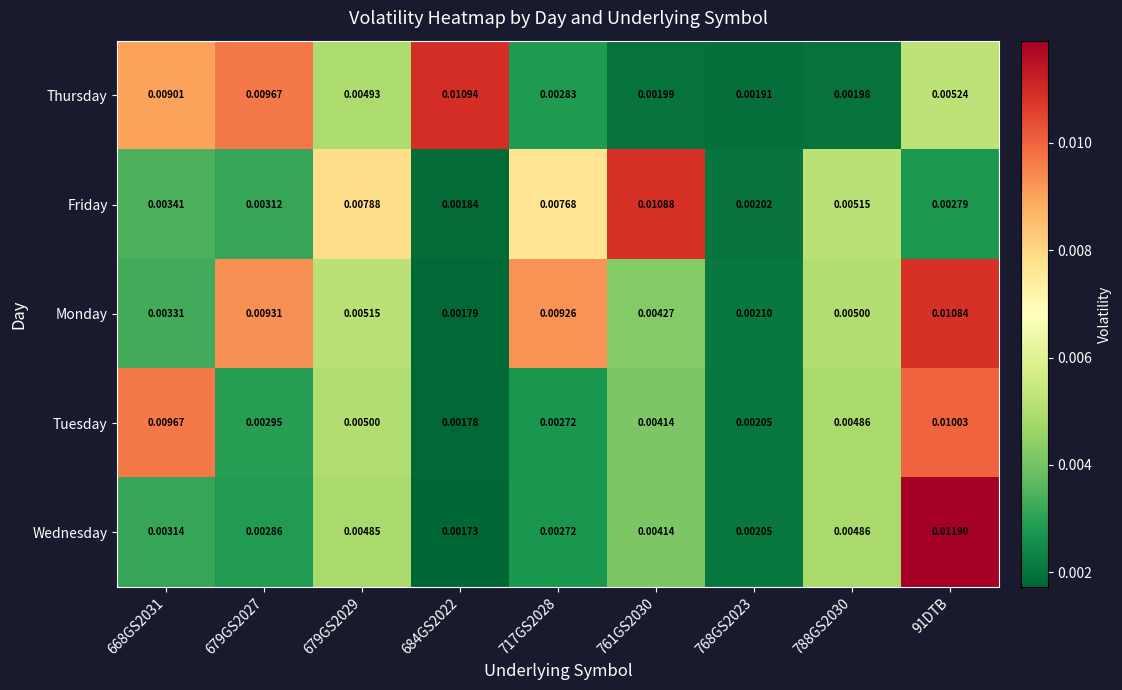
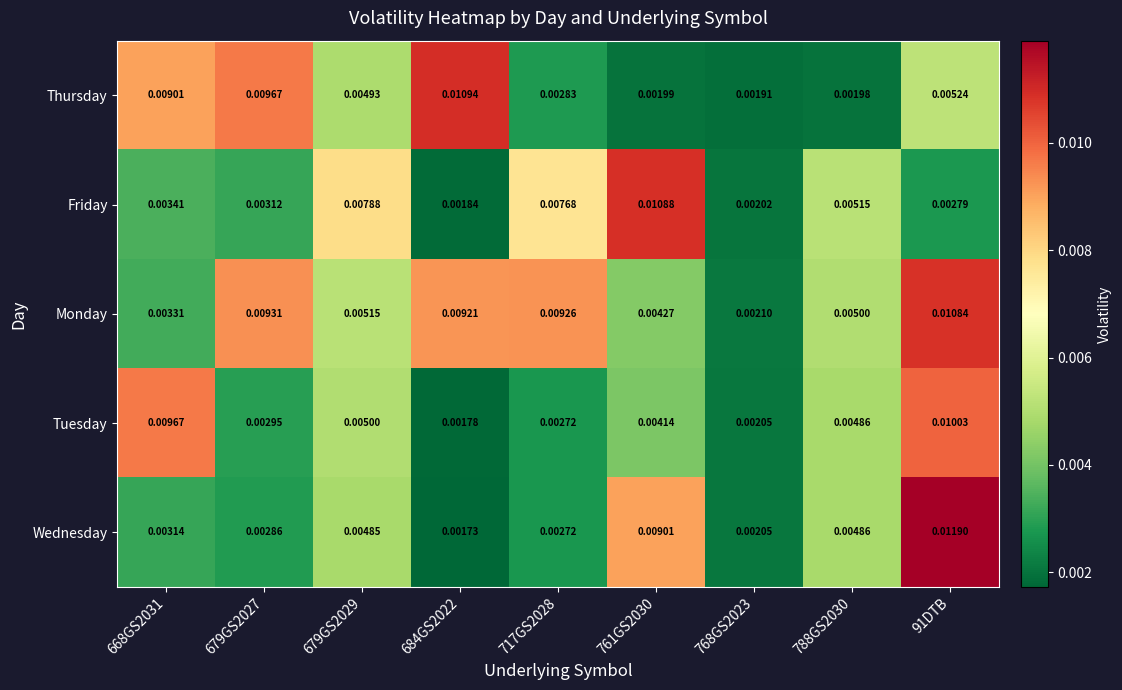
  {
    "Thursday": {
      "668GS2031": 0.00901,
      "679GS2027": 0.00967,
      "679GS2029": 0.00493,
      "684GS2022": 0.01094,
      "717GS2028": 0.00283,
      "761GS2030": 0.00199,
      "768GS2023": 0.00191,
      "788GS2030": 0.00198,
      "91DTB": 0.00524
    },
    "Friday": {
      "668GS2031": 0.00341,
      "679GS2027": 0.00312,
      "679GS2029": 0.00788,
      "684GS2022": 0.00184,
      "717GS2028": 0.00768,
      "761GS2030": 0.01088,
      "768GS2023": 0.00202,
      "788GS2030": 0.00515,
      "91DTB": 0.00279
    },
    "Monday": {
      "668GS2031": 0.00331,
      "679GS2027": 0.00931,
      "679GS2029": 0.00515,
-     "684GS2022": 0.00179,
+     "684GS2022": 0.00921,
      "717GS2028": 0.00926,
      "761GS2030": 0.00427,
      "768GS2023": 0.00210,
      "788GS2030": 0.00500,
      "91DTB": 0.01084
    },
    "Tuesday": {
      "668GS2031": 0.00967,
      "679GS2027": 0.00295,
      "679GS2029": 0.00500,
      "684GS2022": 0.00178,
      "717GS2028": 0.00272,
      "761GS2030": 0.00414,
      "768GS2023": 0.00205,
      "788GS2030": 0.00486,
      "91DTB": 0.01003
    },
    "Wednesday": {
      "668GS2031": 0.00314,
      "679GS2027": 0.00286,
      "679GS2029": 0.00485,
      "684GS2022": 0.00173,
      "717GS2028": 0.00272,
-     "761GS2030": 0.00414,
+     "761GS2030": 0.00901,
      "768GS2023": 0.00205,
      "788GS2030": 0.00486,
      "91DTB": 0.01190
    }
  }
